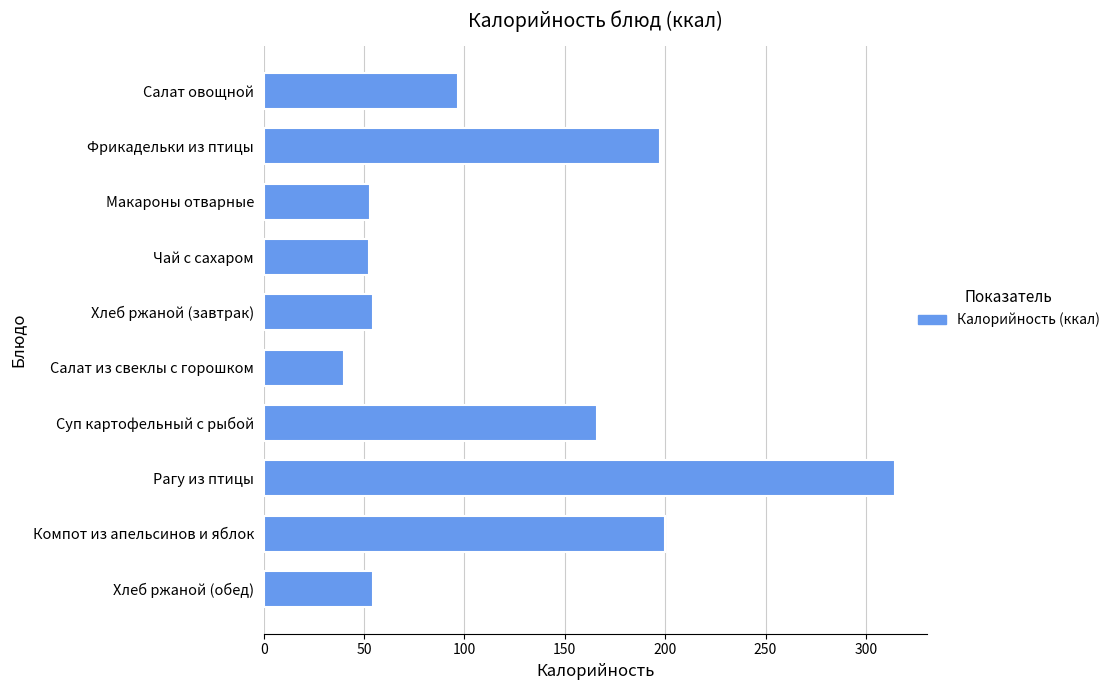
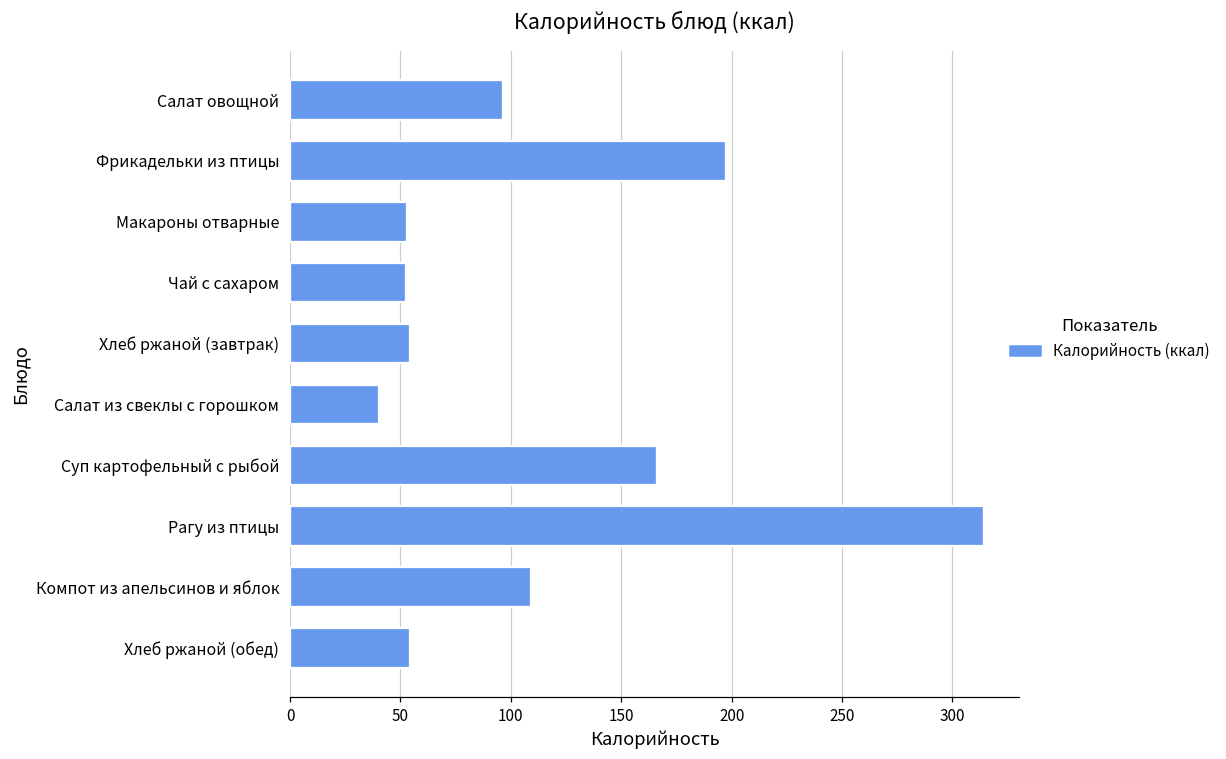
  {
    "Салат овощной": 97,
    "Фрикадельки из птицы": 198,
    "Макароны отварные": 53,
    "Чай с сахаром": 53,
    "Хлеб ржаной (завтрак)": 54,
    "Салат из свеклы с горошком": 40,
    "Суп картофельный с рыбой": 166,
    "Рагу из птицы": 314,
-   "Компот из апельсинов и яблок": 200,
+   "Компот из апельсинов и яблок": 109,
    "Хлеб ржаной (обед)": 54
  }
